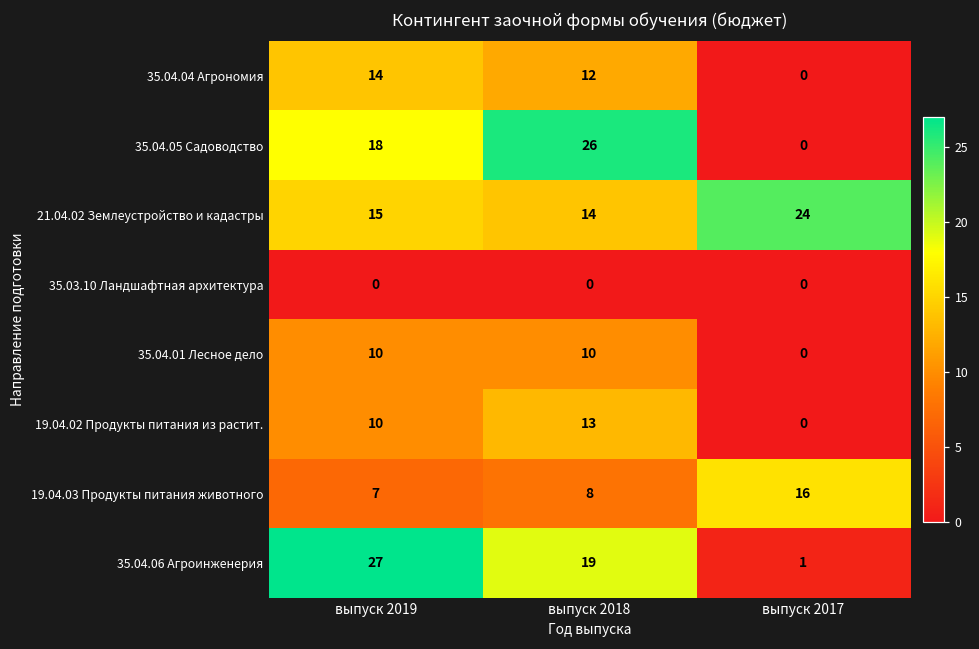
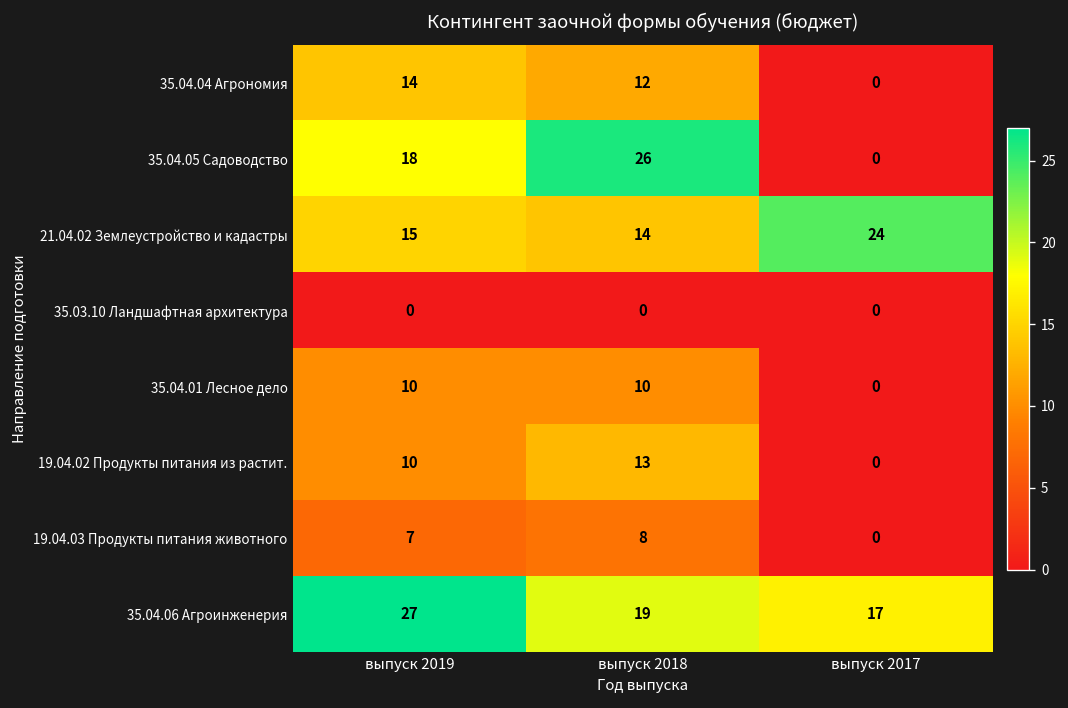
  {
    "35.04.04 Агрономия": {
      "выпуск 2019": 14,
      "выпуск 2018": 12,
      "выпуск 2017": 0
    },
    "35.04.05 Садоводство": {
      "выпуск 2019": 18,
      "выпуск 2018": 26,
      "выпуск 2017": 0
    },
    "21.04.02 Землеустройство и кадастры": {
      "выпуск 2019": 15,
      "выпуск 2018": 14,
      "выпуск 2017": 24
    },
    "35.03.10 Ландшафтная архитектура": {
      "выпуск 2019": 0,
      "выпуск 2018": 0,
      "выпуск 2017": 0
    },
    "35.04.01 Лесное дело": {
      "выпуск 2019": 10,
      "выпуск 2018": 10,
      "выпуск 2017": 0
    },
    "19.04.02 Продукты питания из растит.": {
      "выпуск 2019": 10,
      "выпуск 2018": 13,
      "выпуск 2017": 0
    },
    "19.04.03 Продукты питания животного": {
      "выпуск 2019": 7,
      "выпуск 2018": 8,
-     "выпуск 2017": 16
+     "выпуск 2017": 0
    },
    "35.04.06 Агроинженерия": {
      "выпуск 2019": 27,
      "выпуск 2018": 19,
-     "выпуск 2017": 1
+     "выпуск 2017": 17
    }
  }
